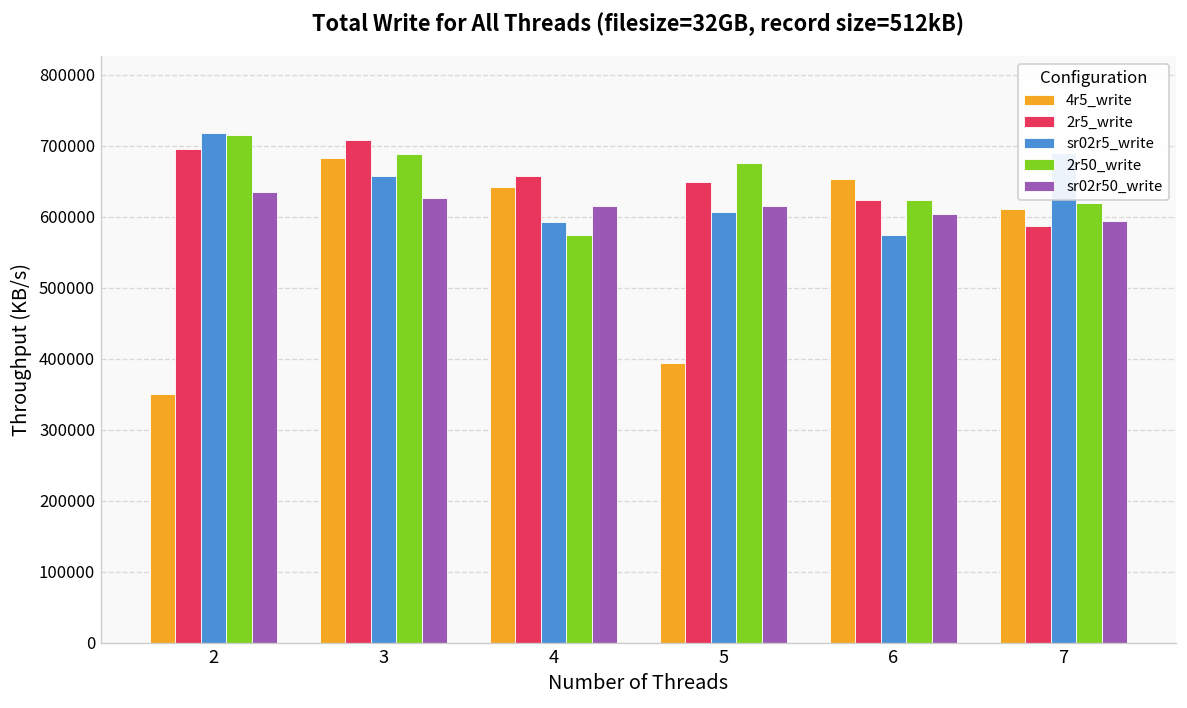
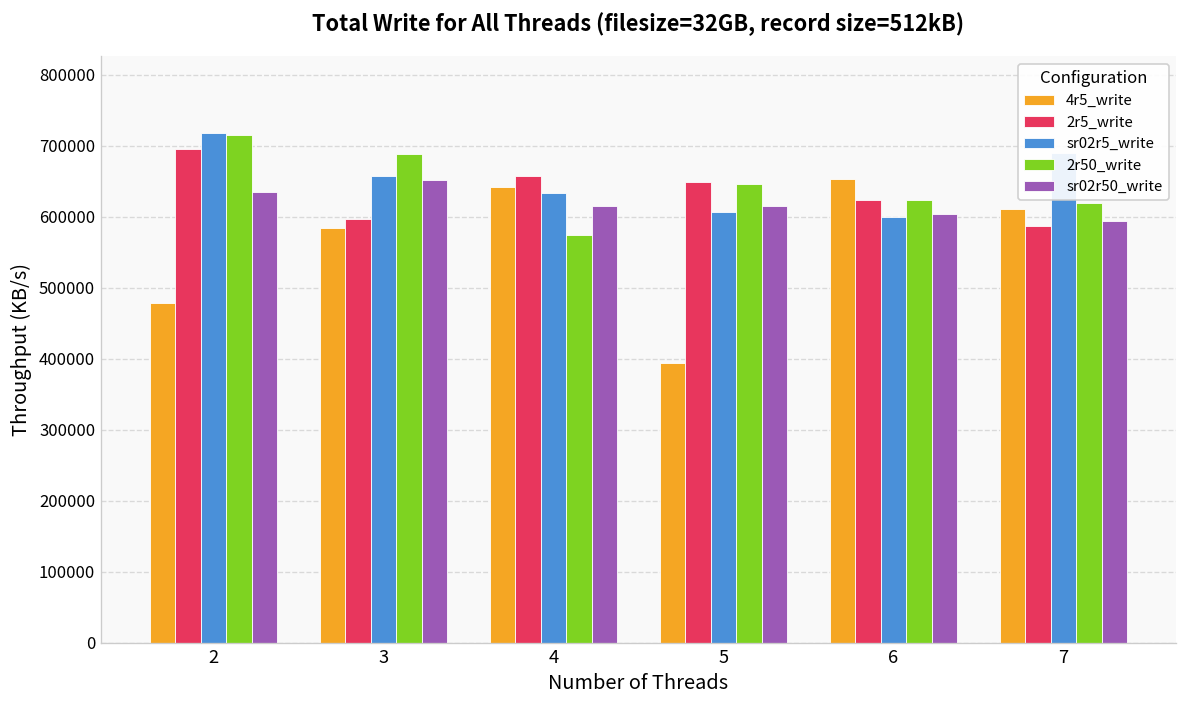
  {
    "4r5_write": {
-     "2": 350000,
-     "3": 680000,
+     "2": 480000,
+     "3": 580000,
      "4": 640000,
      "5": 390000,
      "6": 650000,
      "7": 610000
    },
    "2r5_write": {
      "2": 700000,
-     "3": 710000,
+     "3": 600000,
      "4": 660000,
      "5": 650000,
      "6": 620000,
      "7": 590000
    },
    "sr02r5_write": {
      "2": 720000,
      "3": 660000,
-     "4": 590000,
+     "4": 630000,
      "5": 610000,
-     "6": 580000
+     "6": 600000
    },
    "2r50_write": {
      "2": 720000,
      "3": 690000,
      "4": 570000,
-     "5": 680000,
+     "5": 650000,
      "6": 620000
    },
    "sr02r50_write": {
      "2": 630000,
-     "3": 630000,
+     "3": 650000,
      "4": 620000,
      "5": 620000,
      "6": 600000,
      "7": 590000
    }
  }
